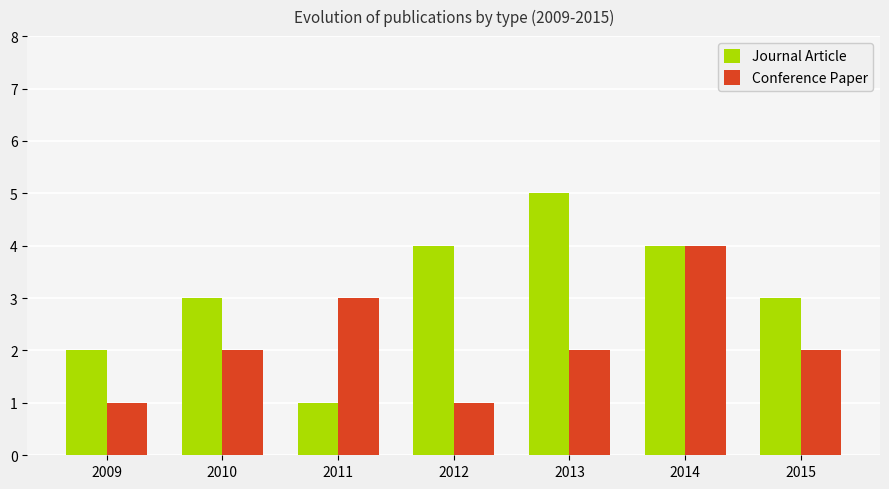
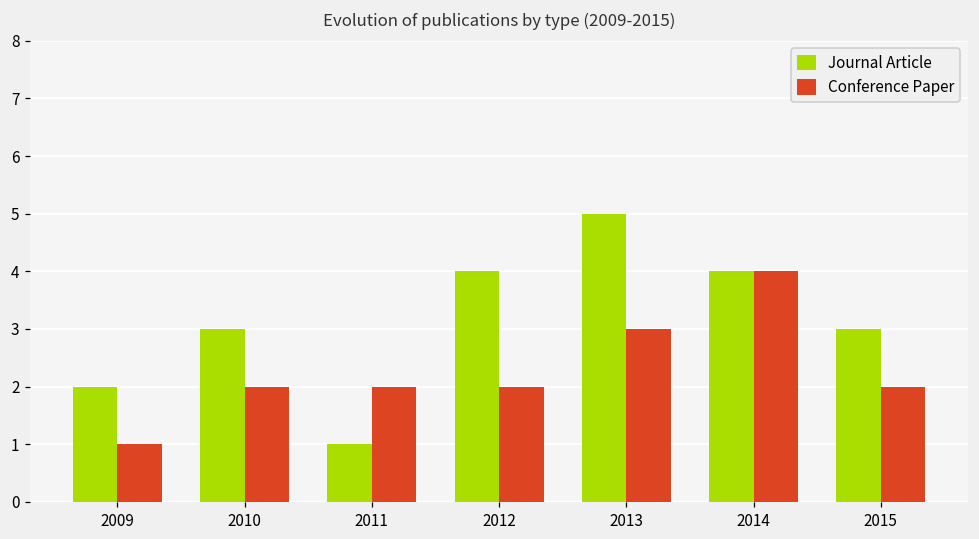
  {
    "Journal Article": {
      "2009": 2,
      "2010": 3,
      "2011": 1,
      "2012": 4,
      "2013": 5,
      "2014": 4,
      "2015": 3
    },
    "Conference Paper": {
      "2009": 1,
      "2010": 2,
-     "2011": 3,
-     "2012": 1,
-     "2013": 2,
+     "2011": 2,
+     "2012": 2,
+     "2013": 3,
      "2014": 4,
      "2015": 2
    }
  }
